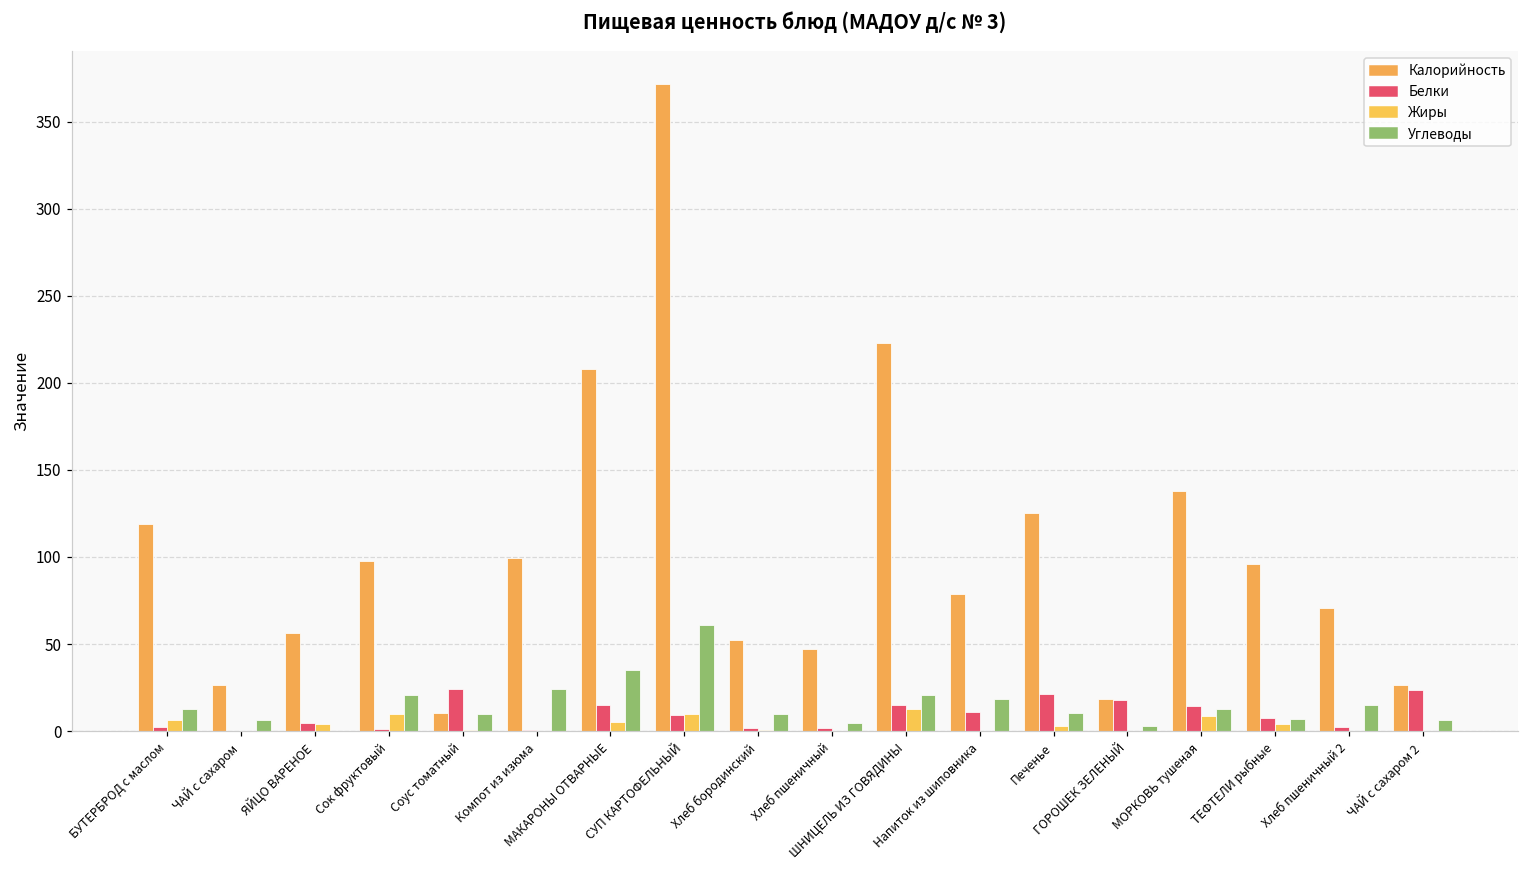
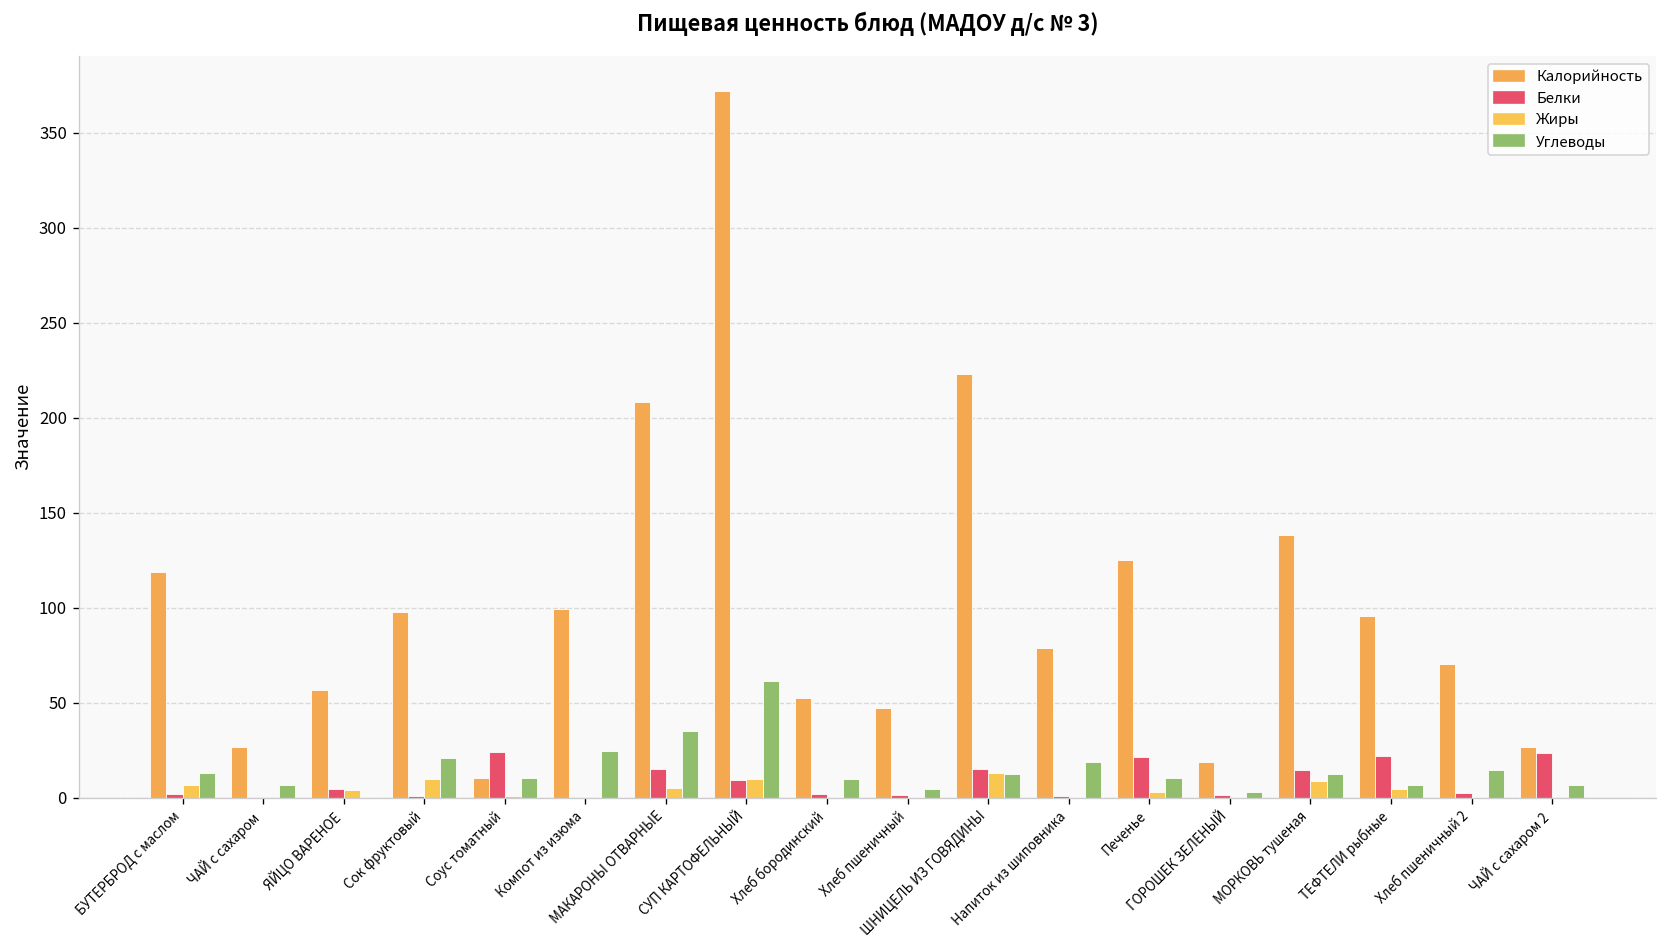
  {
    "Белки": {
      "БУТЕРБРОД с маслом": 2,
      "ЯЙЦО ВАРЕНОЕ": 5,
      "Соус томатный": 24,
      "МАКАРОНЫ ОТВАРНЫЕ": 15,
      "СУП КАРТОФЕЛЬНЫЙ": 9,
      "Хлеб бородинский": 2,
      "ШНИЦЕЛЬ ИЗ ГОВЯДИНЫ": 15,
-     "Напиток из шиповника": 11,
+     "Напиток из шиповника": 1,
      "Печенье": 21,
-     "ГОРОШЕК ЗЕЛЕНЫЙ": 18,
+     "ГОРОШЕК ЗЕЛЕНЫЙ": 2,
      "МОРКОВЬ тушеная": 14,
-     "ТЕФТЕЛИ рыбные": 7,
+     "ТЕФТЕЛИ рыбные": 22,
      "Хлеб пшеничный 2": 2,
      "ЧАЙ с сахаром 2": 24
    },
    "Углеводы": {
      "БУТЕРБРОД с маслом": 13,
      "ЧАЙ с сахаром": 6,
      "Сок фруктовый": 21,
      "Соус томатный": 10,
      "Компот из изюма": 24,
      "МАКАРОНЫ ОТВАРНЫЕ": 35,
      "СУП КАРТОФЕЛЬНЫЙ": 61,
      "Хлеб бородинский": 10,
      "Хлеб пшеничный": 5,
-     "ШНИЦЕЛЬ ИЗ ГОВЯДИНЫ": 20,
+     "ШНИЦЕЛЬ ИЗ ГОВЯДИНЫ": 12,
      "Напиток из шиповника": 19,
      "Печенье": 10,
      "ГОРОШЕК ЗЕЛЕНЫЙ": 3,
      "МОРКОВЬ тушеная": 12,
      "ТЕФТЕЛИ рыбные": 7,
      "Хлеб пшеничный 2": 15,
      "ЧАЙ с сахаром 2": 6
    }
  }
